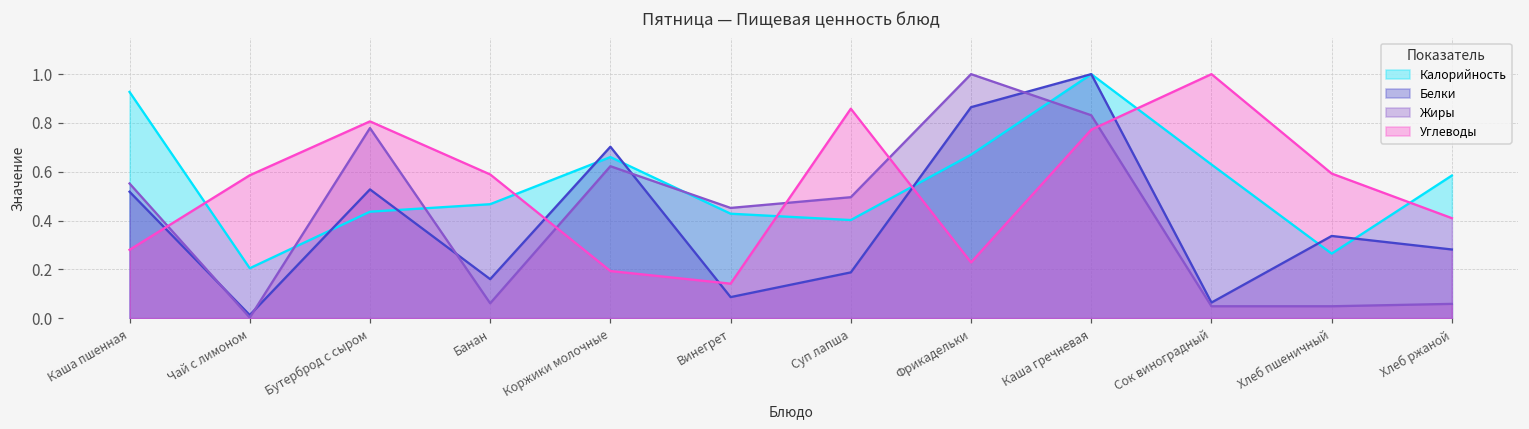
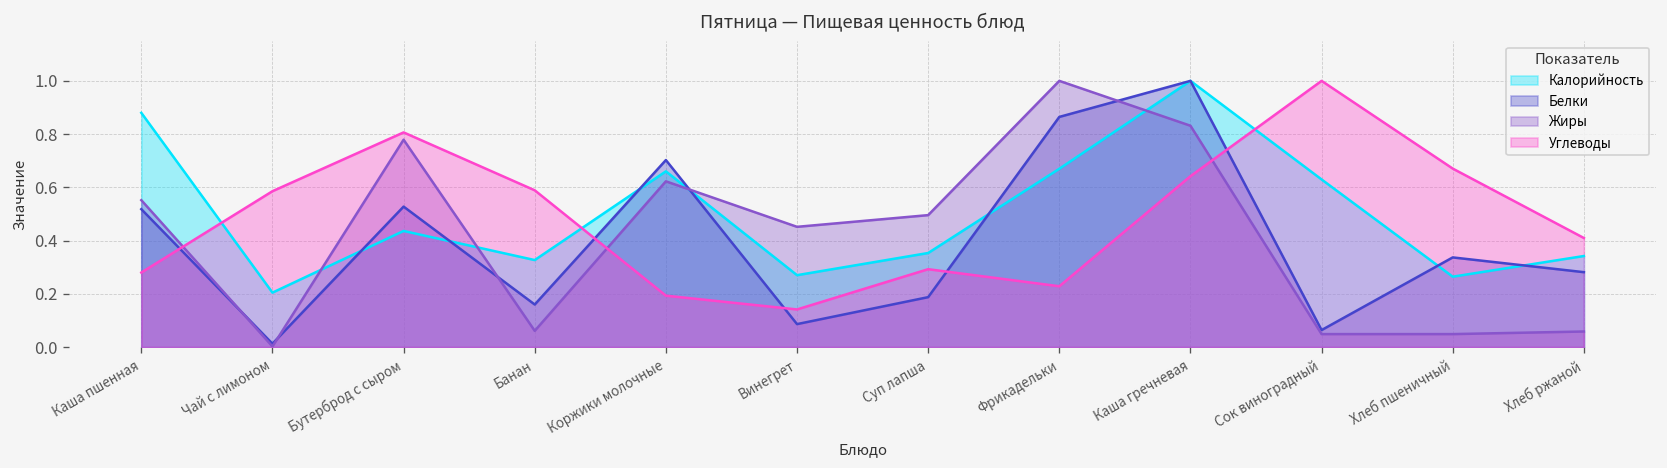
  {
    "Калорийность": {
-     "Каша пшенная": 0.93,
+     "Каша пшенная": 0.88,
      "Чай с лимоном": 0.20,
      "Бутерброд с сыром": 0.44,
-     "Банан": 0.47,
+     "Банан": 0.33,
      "Коржики молочные": 0.66,
-     "Винегрет": 0.43,
-     "Суп лапша": 0.40,
+     "Винегрет": 0.27,
+     "Суп лапша": 0.35,
      "Фрикадельки": 0.67,
      "Сок виноградный": 0.63,
      "Хлеб пшеничный": 0.26,
-     "Хлеб ржаной": 0.58
+     "Хлеб ржаной": 0.34
    },
    "Углеводы": {
      "Каша пшенная": 0.28,
      "Чай с лимоном": 0.59,
      "Бутерброд с сыром": 0.81,
      "Банан": 0.59,
      "Коржики молочные": 0.19,
      "Винегрет": 0.14,
-     "Суп лапша": 0.86,
+     "Суп лапша": 0.29,
      "Фрикадельки": 0.23,
-     "Каша гречневая": 0.77,
+     "Каша гречневая": 0.64,
      "Сок виноградный": 1.00,
-     "Хлеб пшеничный": 0.59,
+     "Хлеб пшеничный": 0.67,
      "Хлеб ржаной": 0.41
    }
  }
